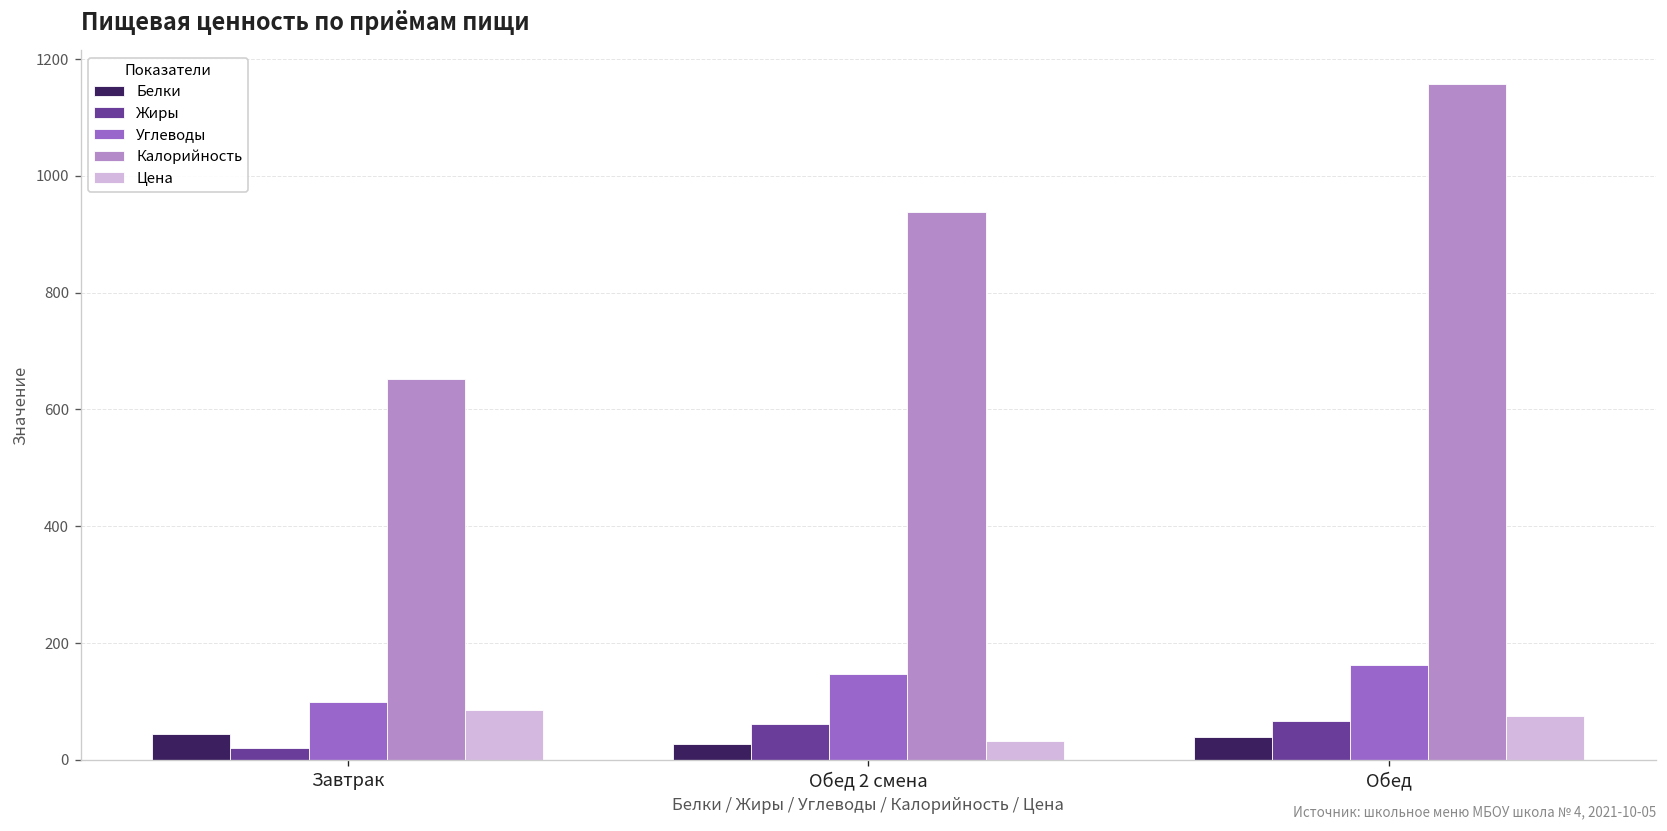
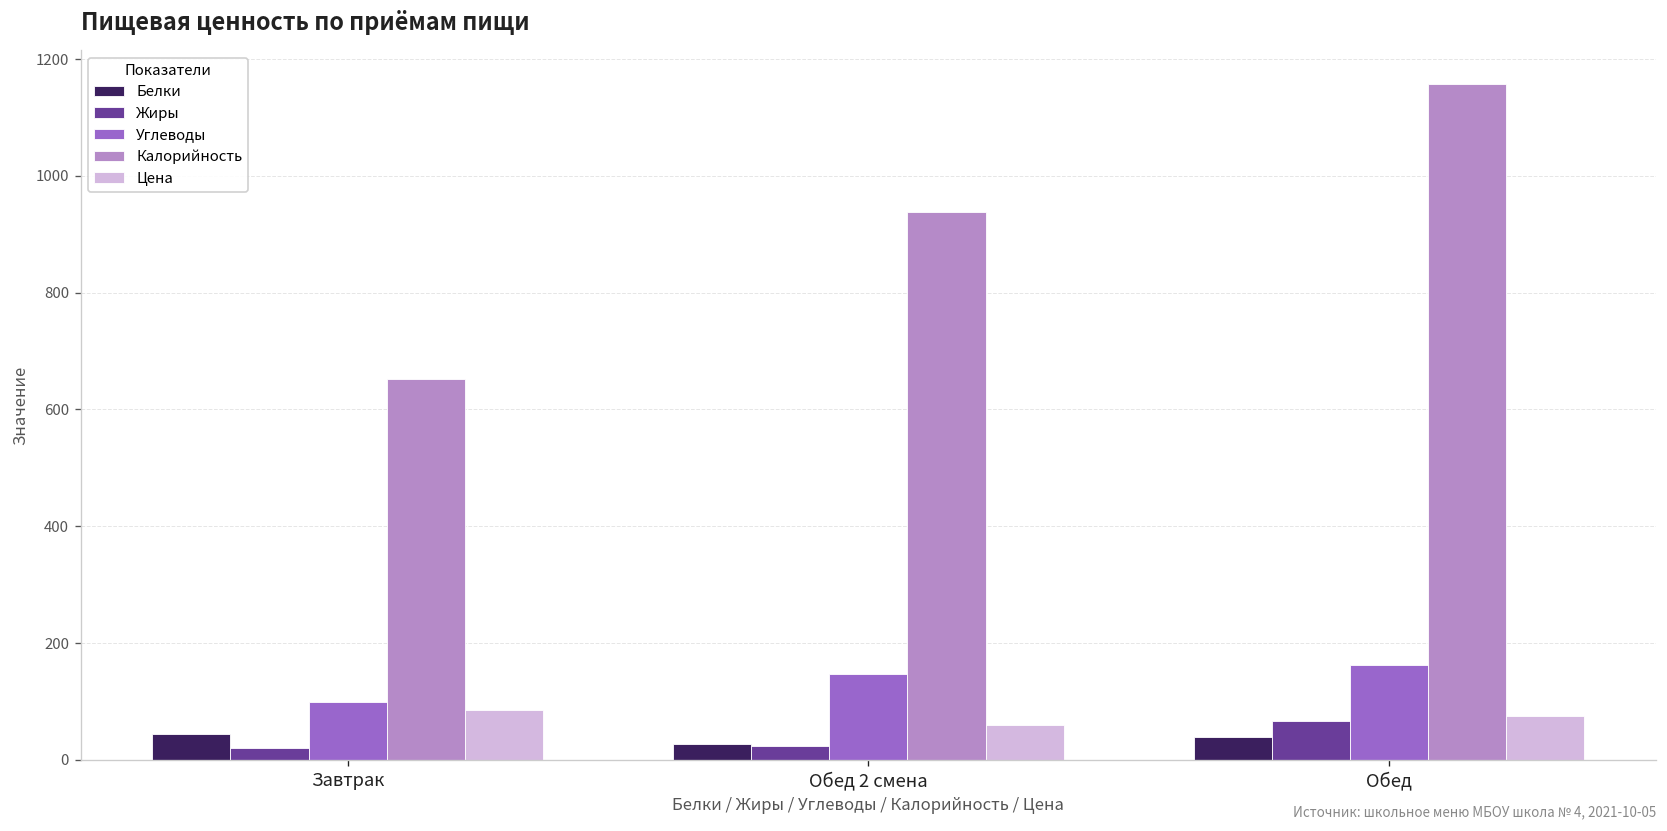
  {
    "Белки": {
      "Завтрак": 40,
      "Обед 2 смена": 30,
      "Обед": 40
    },
    "Жиры": {
      "Завтрак": 20,
-     "Обед 2 смена": 60,
+     "Обед 2 смена": 20,
      "Обед": 70
    },
    "Цена": {
      "Завтрак": 90,
-     "Обед 2 смена": 30,
+     "Обед 2 смена": 60,
      "Обед": 80
    }
  }
